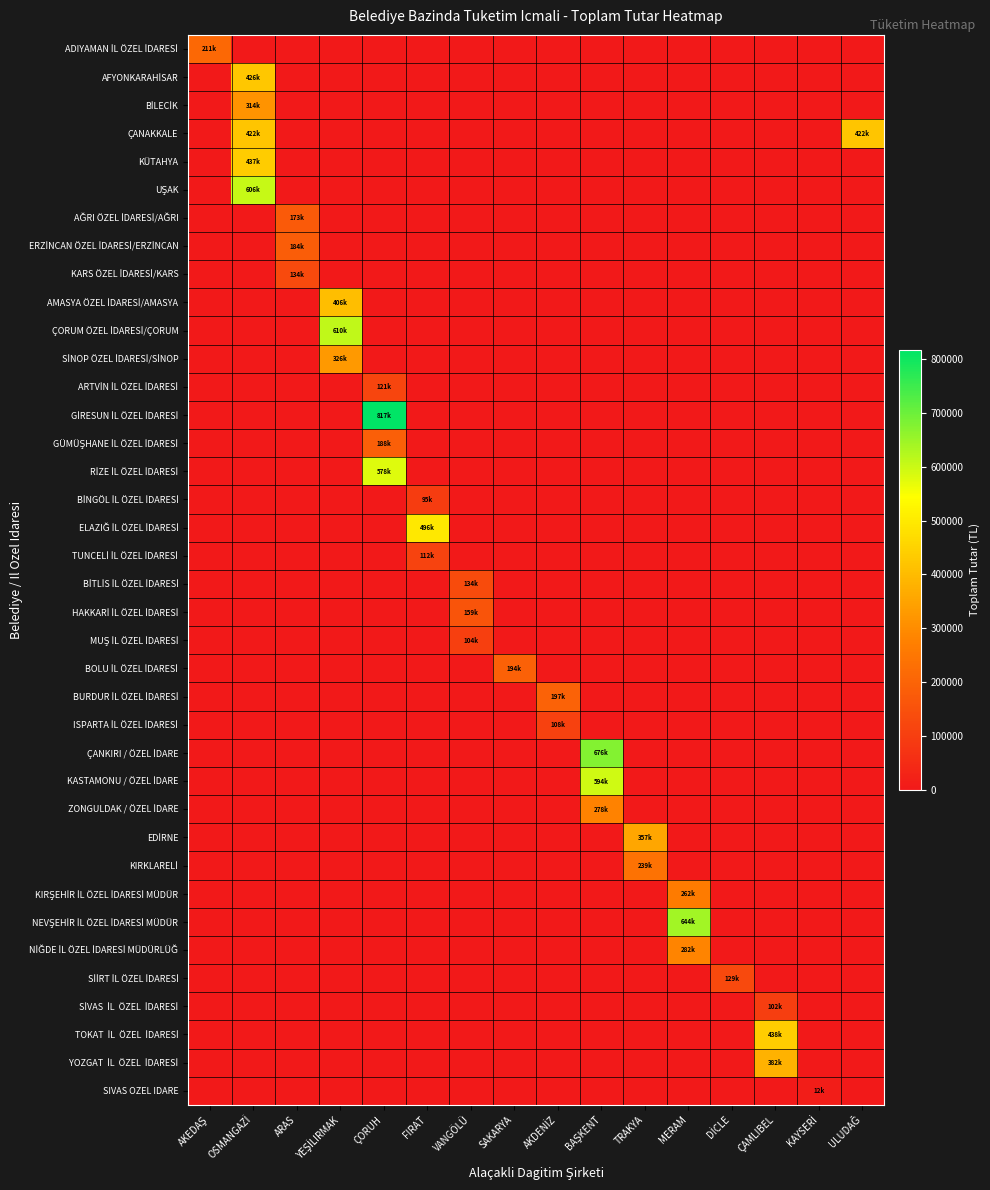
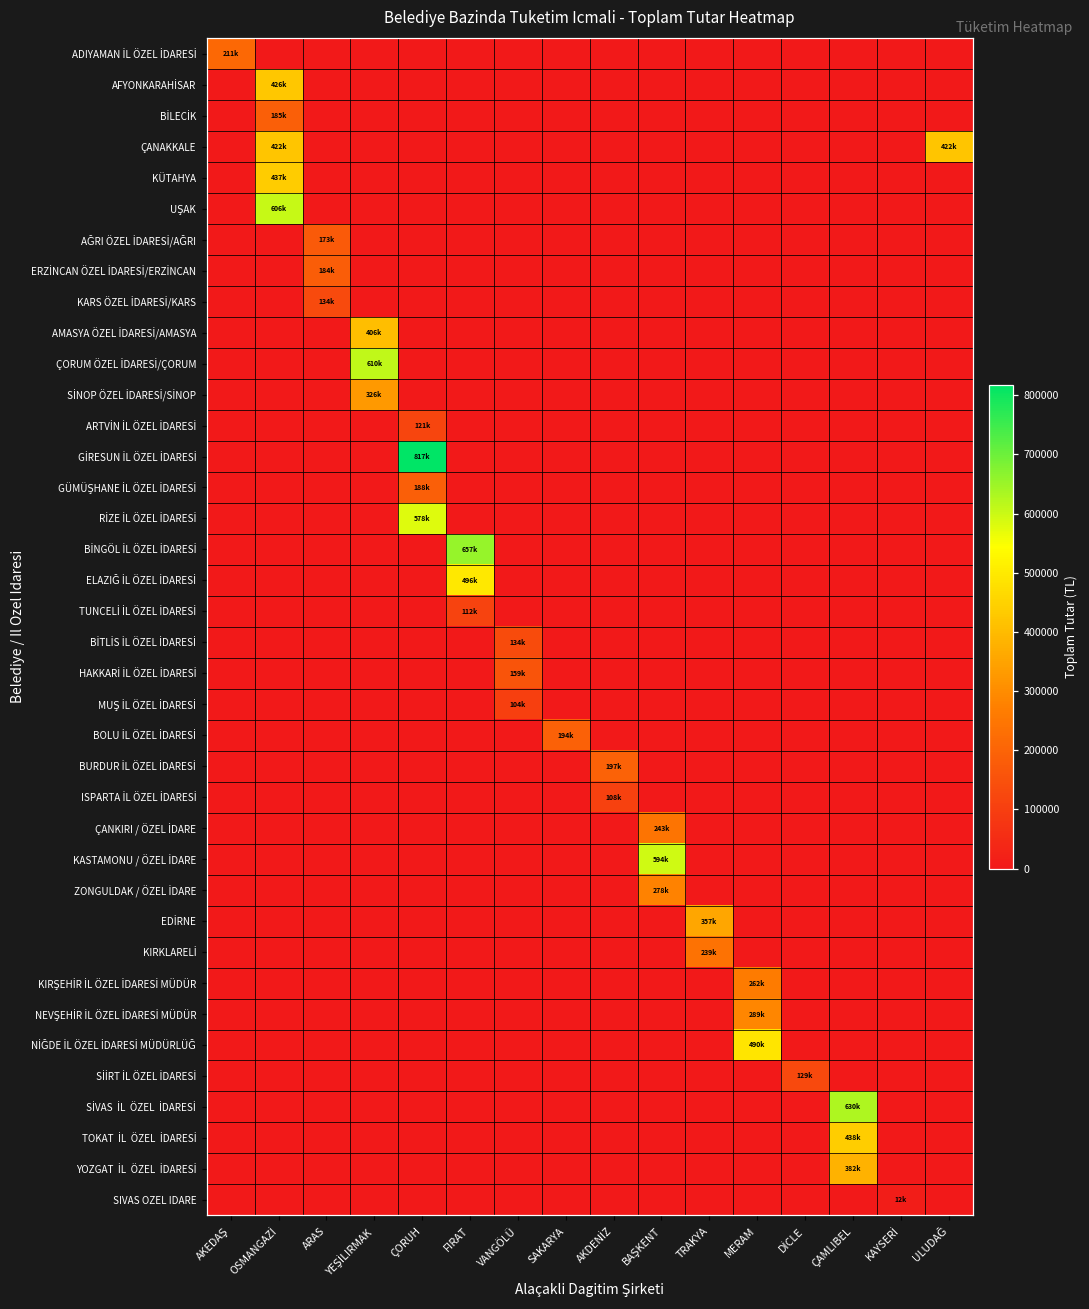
  {
    "ADIYAMAN İL ÖZEL İDARESİ": {
      "AKEDAŞ": "211k"
    },
    "AFYONKARAHİSAR": {
      "OSMANGAZİ": "426k"
    },
    "BİLECİK": {
-     "OSMANGAZİ": "314k"
+     "OSMANGAZİ": "185k"
    },
    "ÇANAKKALE": {
      "OSMANGAZİ": "422k",
      "ULUDAĞ": "422k"
    },
    "KÜTAHYA": {
      "OSMANGAZİ": "437k"
    },
    "UŞAK": {
      "OSMANGAZİ": "606k"
    },
    "AĞRI ÖZEL İDARESİ/AĞRI": {
      "ARAS": "173k"
    },
    "ERZİNCAN ÖZEL İDARESİ/ERZİNCAN": {
      "ARAS": "184k"
    },
    "KARS ÖZEL İDARESİ/KARS": {
      "ARAS": "134k"
    },
    "AMASYA ÖZEL İDARESİ/AMASYA": {
      "YEŞİLIRMAK": "406k"
    },
    "ÇORUM ÖZEL İDARESİ/ÇORUM": {
      "YEŞİLIRMAK": "610k"
    },
    "SİNOP ÖZEL İDARESİ/SİNOP": {
      "YEŞİLIRMAK": "326k"
    },
    "ARTVİN İL ÖZEL İDARESİ": {
      "ÇORUH": "121k"
    },
    "GİRESUN İL ÖZEL İDARESİ": {
      "ÇORUH": "817k"
    },
    "GÜMÜŞHANE İL ÖZEL İDARESİ": {
      "ÇORUH": "188k"
    },
    "RİZE İL ÖZEL İDARESİ": {
      "ÇORUH": "578k"
    },
    "BİNGÖL İL ÖZEL İDARESİ": {
-     "FIRAT": "95k"
+     "FIRAT": "657k"
    },
    "ELAZIĞ İL ÖZEL İDARESİ": {
      "FIRAT": "496k"
    },
    "TUNCELİ İL ÖZEL İDARESİ": {
      "FIRAT": "112k"
    },
    "BİTLİS İL ÖZEL İDARESİ": {
      "VANGÖLÜ": "134k"
    },
    "HAKKARİ İL ÖZEL İDARESİ": {
      "VANGÖLÜ": "159k"
    },
    "MUŞ İL ÖZEL İDARESİ": {
      "VANGÖLÜ": "104k"
    },
    "BOLU İL ÖZEL İDARESİ": {
      "SAKARYA": "194k"
    },
    "BURDUR İL ÖZEL İDARESİ": {
      "AKDENİZ": "197k"
    },
    "ISPARTA İL ÖZEL İDARESİ": {
      "AKDENİZ": "108k"
    },
    "ÇANKIRI / ÖZEL İDARE": {
-     "BAŞKENT": "676k"
+     "BAŞKENT": "243k"
    },
    "KASTAMONU / ÖZEL İDARE": {
      "BAŞKENT": "594k"
    },
    "ZONGULDAK / ÖZEL İDARE": {
      "BAŞKENT": "278k"
    },
    "EDİRNE": {
      "TRAKYA": "357k"
    },
    "KIRKLARELİ": {
      "TRAKYA": "239k"
    },
    "KIRŞEHİR İL ÖZEL İDARESİ MÜDÜR": {
      "MERAM": "262k"
    },
    "NEVŞEHİR İL ÖZEL İDARESİ MÜDÜR": {
-     "MERAM": "644k"
+     "MERAM": "289k"
    },
    "NİĞDE İL ÖZEL İDARESİ MÜDÜRLÜĞ": {
-     "MERAM": "282k"
+     "MERAM": "490k"
    },
    "SİİRT İL ÖZEL İDARESİ": {
      "DİCLE": "129k"
    },
    "SİVAS İL ÖZEL İDARESİ": {
-     "ÇAMLIBEL": "102k"
+     "ÇAMLIBEL": "630k"
    },
    "TOKAT İL ÖZEL İDARESİ": {
      "ÇAMLIBEL": "438k"
    },
    "YOZGAT İL ÖZEL İDARESİ": {
      "ÇAMLIBEL": "382k"
    },
    "SIVAS OZEL IDARE": {
      "KAYSERİ": "12k"
    }
  }
